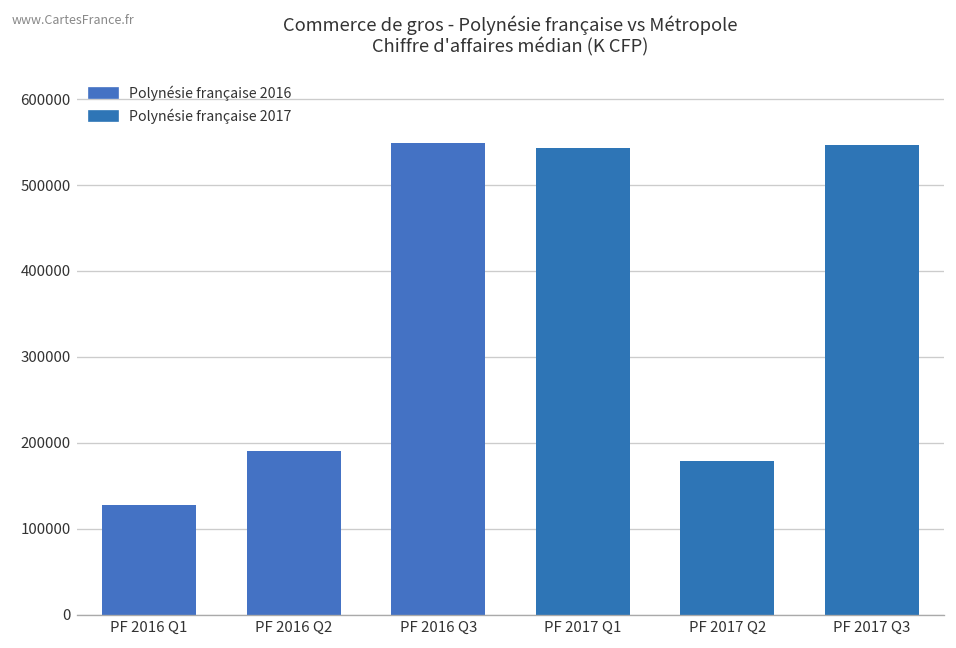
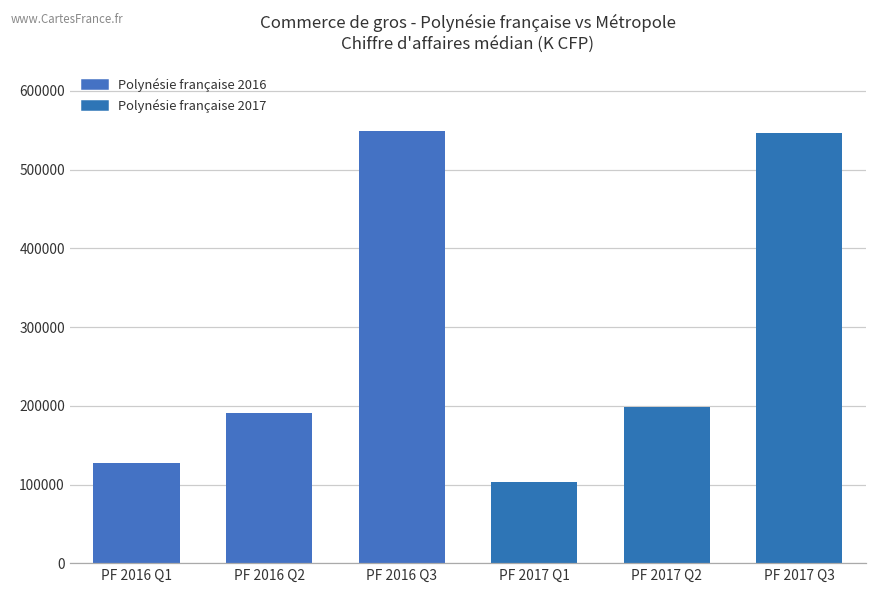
  {
    "PF 2016 Q1": 130000,
    "PF 2016 Q2": 190000,
    "PF 2016 Q3": 550000,
-   "PF 2017 Q1": 540000,
-   "PF 2017 Q2": 180000,
+   "PF 2017 Q1": 100000,
+   "PF 2017 Q2": 200000,
    "PF 2017 Q3": 550000
  }
